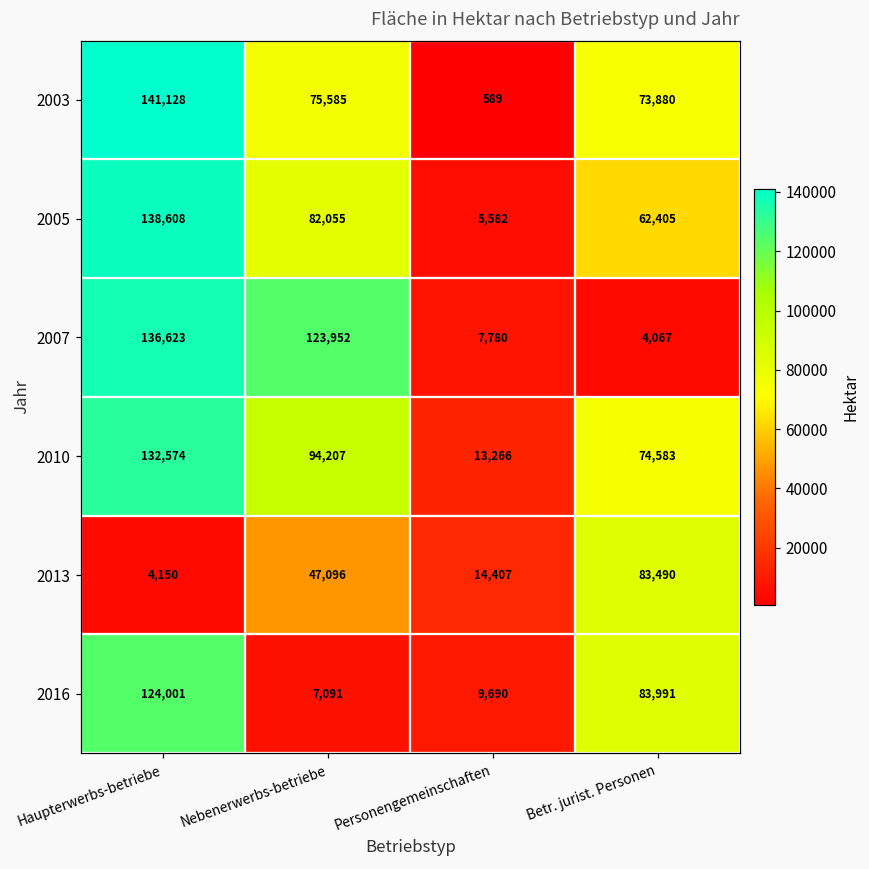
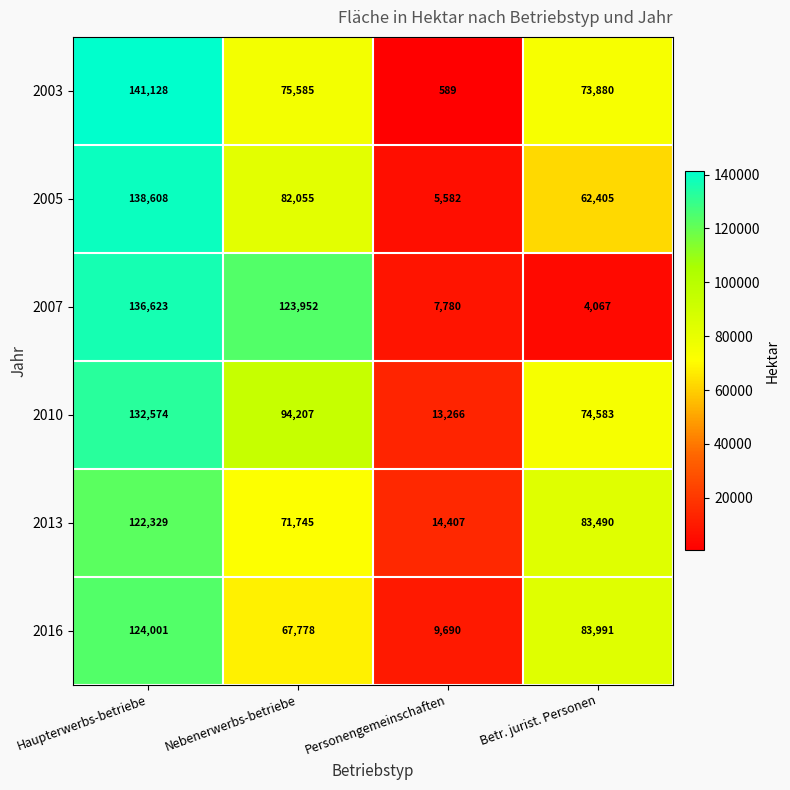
  {
    "2003": {
      "Haupterwerbs-betriebe": "141,128",
      "Nebenerwerbs-betriebe": "75,585",
      "Personengemeinschaften": "589",
      "Betr. jurist. Personen": "73,880"
    },
    "2005": {
      "Haupterwerbs-betriebe": "138,608",
      "Nebenerwerbs-betriebe": "82,055",
      "Personengemeinschaften": "5,582",
      "Betr. jurist. Personen": "62,405"
    },
    "2007": {
      "Haupterwerbs-betriebe": "136,623",
      "Nebenerwerbs-betriebe": "123,952",
      "Personengemeinschaften": "7,780",
      "Betr. jurist. Personen": "4,067"
    },
    "2010": {
      "Haupterwerbs-betriebe": "132,574",
      "Nebenerwerbs-betriebe": "94,207",
      "Personengemeinschaften": "13,266",
      "Betr. jurist. Personen": "74,583"
    },
    "2013": {
-     "Haupterwerbs-betriebe": "4,150",
-     "Nebenerwerbs-betriebe": "47,096",
+     "Haupterwerbs-betriebe": "122,329",
+     "Nebenerwerbs-betriebe": "71,745",
      "Personengemeinschaften": "14,407",
      "Betr. jurist. Personen": "83,490"
    },
    "2016": {
      "Haupterwerbs-betriebe": "124,001",
-     "Nebenerwerbs-betriebe": "7,091",
+     "Nebenerwerbs-betriebe": "67,778",
      "Personengemeinschaften": "9,690",
      "Betr. jurist. Personen": "83,991"
    }
  }
